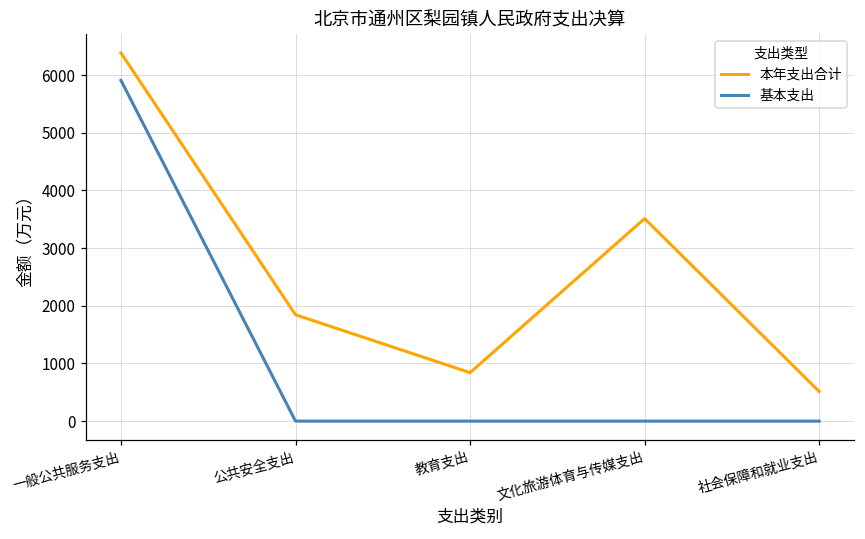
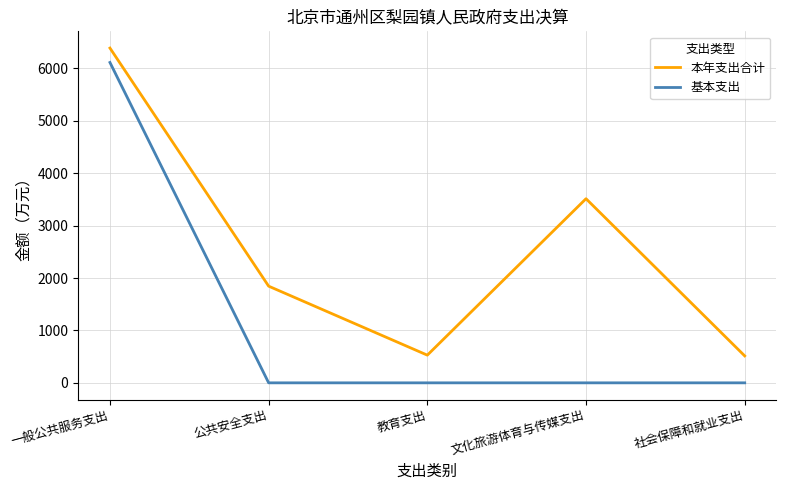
  {
    "本年支出合计": {
      "一般公共服务支出": 6400,
      "公共安全支出": 1800,
-     "教育支出": 800,
+     "教育支出": 500,
      "文化旅游体育与传媒支出": 3500,
      "社会保障和就业支出": 500
    },
    "基本支出": {
-     "一般公共服务支出": 5900,
+     "一般公共服务支出": 6100,
      "公共安全支出": 0,
      "教育支出": 0,
      "文化旅游体育与传媒支出": 0,
      "社会保障和就业支出": 0
    }
  }
